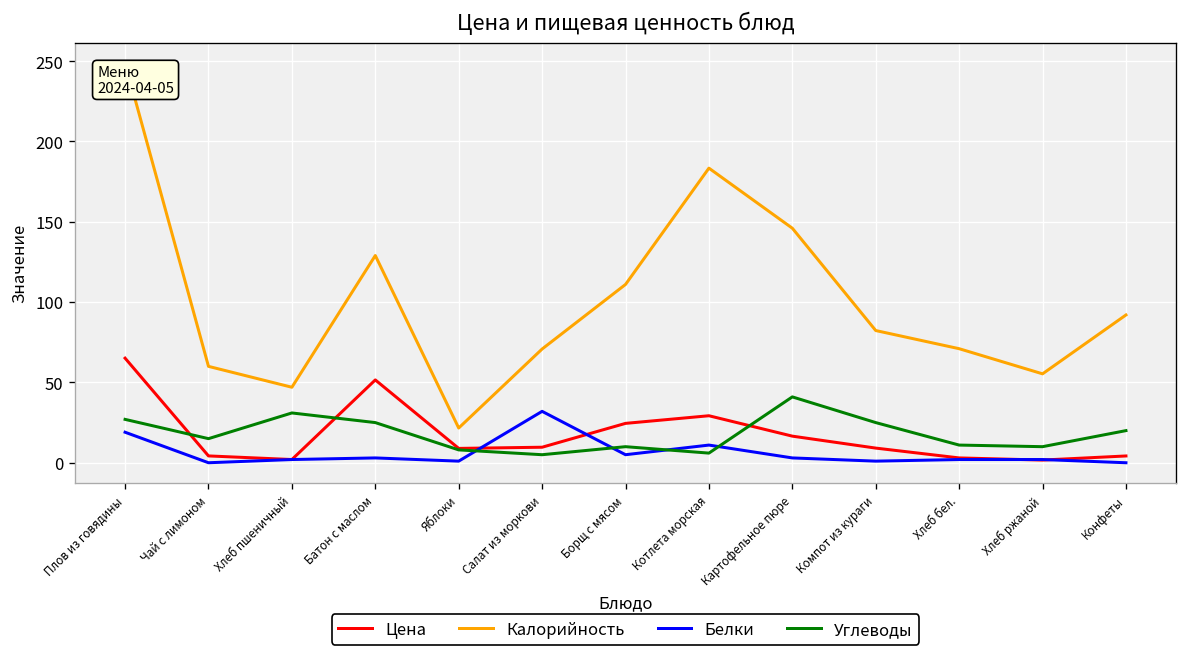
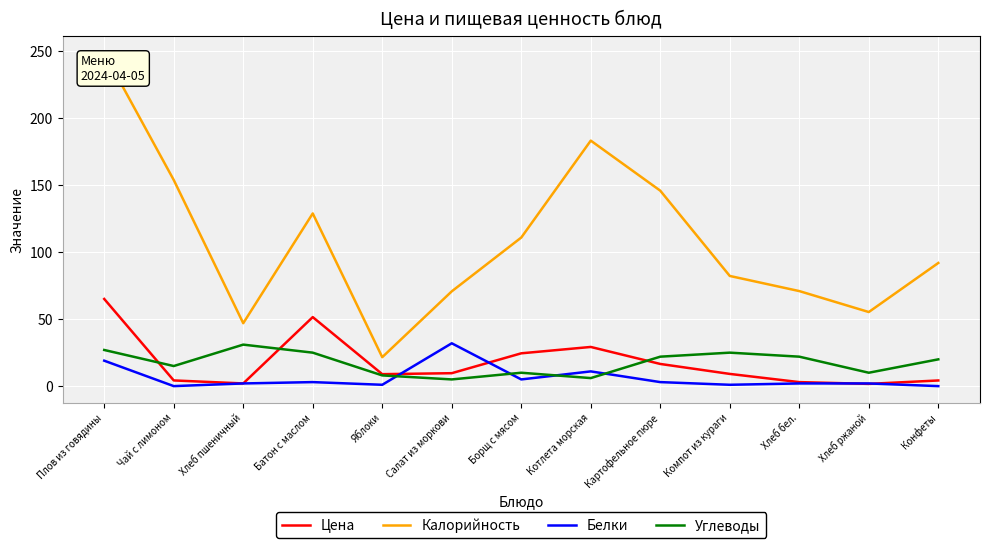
  {
    "Цена": {
      "Плов из говядины": 65,
      "Чай с лимоном": 4,
      "Батон с маслом": 52,
      "Салат из моркови": 10,
      "Борщ с мясом": 25,
      "Котлета морская": 29,
      "Картофельное пюре": 17,
      "Компот из кураги": 9,
      "Конфеты": 4
    },
    "Калорийность": {
-     "Чай с лимоном": 60,
+     "Чай с лимоном": 154,
      "Хлеб пшеничный": 47,
      "Батон с маслом": 129,
      "Яблоки": 22,
      "Салат из моркови": 71,
      "Борщ с мясом": 111,
      "Котлета морская": 183,
      "Картофельное пюре": 146,
      "Компот из кураги": 82,
      "Хлеб бел.": 71,
      "Хлеб ржаной": 55,
      "Конфеты": 92
    },
    "Белки": {
      "Плов из говядины": 19,
      "Чай с лимоном": 0,
      "Батон с маслом": 3,
      "Яблоки": 1,
      "Салат из моркови": 32,
      "Борщ с мясом": 5,
      "Котлета морская": 11,
      "Картофельное пюре": 3,
      "Компот из кураги": 1,
      "Конфеты": 0
    },
    "Углеводы": {
      "Плов из говядины": 27,
      "Чай с лимоном": 15,
      "Хлеб пшеничный": 31,
      "Батон с маслом": 25,
      "Салат из моркови": 5,
      "Борщ с мясом": 10,
      "Котлета морская": 6,
-     "Картофельное пюре": 41,
+     "Картофельное пюре": 22,
      "Компот из кураги": 25,
-     "Хлеб бел.": 11,
+     "Хлеб бел.": 22,
      "Хлеб ржаной": 10,
      "Конфеты": 20
    }
  }
